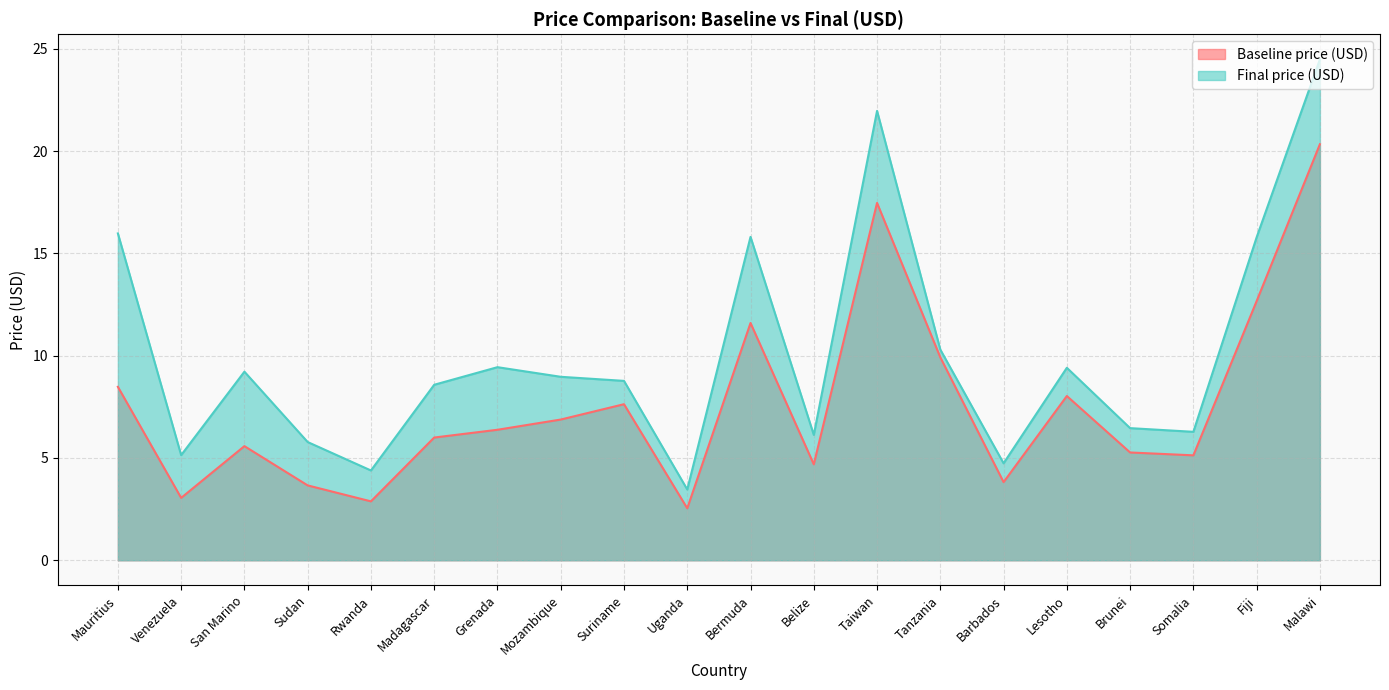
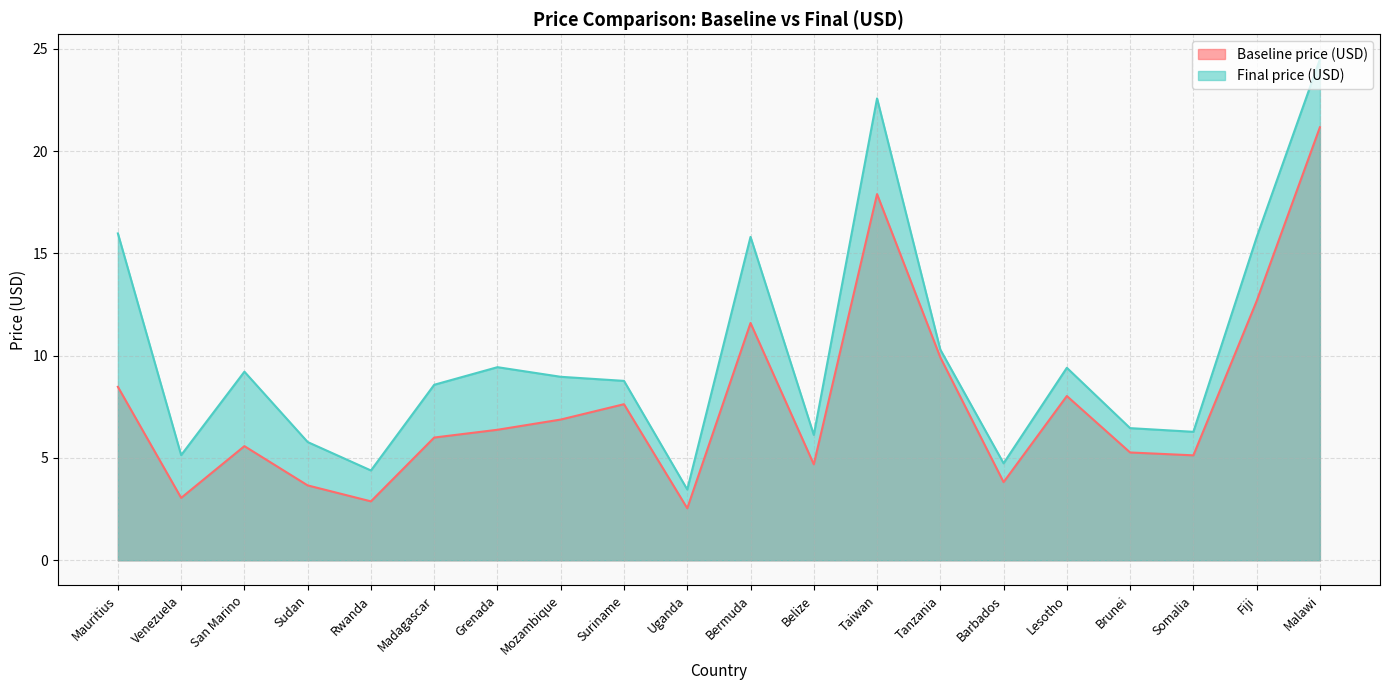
  {
    "Baseline price (USD)": {
      "Mauritius": 8.5,
      "Venezuela": 3.1,
      "San Marino": 5.6,
      "Sudan": 3.7,
      "Rwanda": 2.9,
      "Madagascar": 6.0,
      "Grenada": 6.4,
      "Mozambique": 6.9,
      "Suriname": 7.6,
      "Uganda": 2.5,
      "Bermuda": 11.6,
      "Belize": 4.7,
-     "Taiwan": 17.5,
+     "Taiwan": 17.9,
      "Tanzania": 9.9,
      "Barbados": 3.8,
      "Lesotho": 8.0,
      "Brunei": 5.3,
      "Somalia": 5.1,
      "Fiji": 12.7,
-     "Malawi": 20.3
+     "Malawi": 21.2
    },
    "Final price (USD)": {
      "Mauritius": 16.0,
      "Venezuela": 5.1,
      "San Marino": 9.2,
      "Sudan": 5.8,
      "Rwanda": 4.4,
      "Madagascar": 8.6,
      "Grenada": 9.4,
      "Mozambique": 9.0,
      "Suriname": 8.8,
      "Uganda": 3.5,
      "Bermuda": 15.8,
      "Belize": 6.1,
-     "Taiwan": 22.0,
+     "Taiwan": 22.6,
      "Tanzania": 10.3,
      "Barbados": 4.7,
      "Lesotho": 9.4,
      "Brunei": 6.5,
      "Somalia": 6.3,
      "Fiji": 15.8
    }
  }
